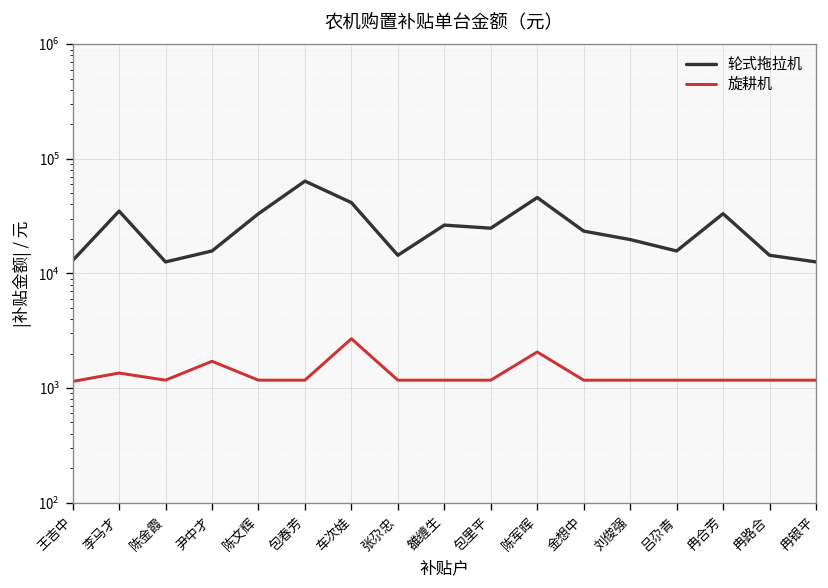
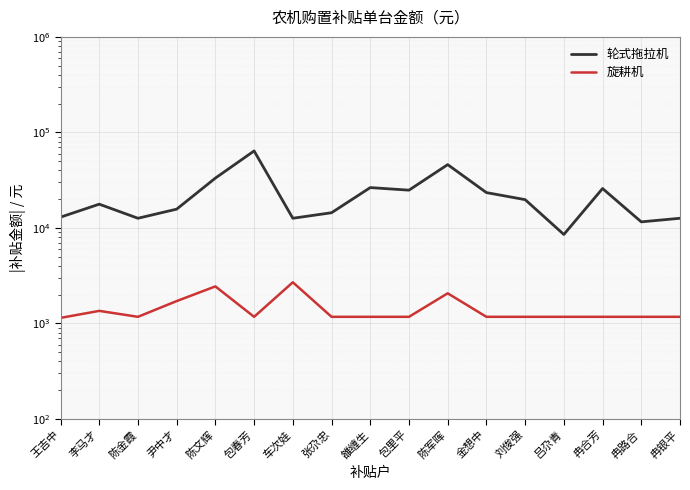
  {
    "轮式拖拉机": {
      "王吉中": 13000,
-     "李马才": 35000,
+     "李马才": 18000,
      "陈金霞": 13000,
      "尹中才": 16000,
      "陈文辉": 33000,
      "包春芳": 60000,
-     "车次娃": 40000,
+     "车次娃": 13000,
      "张尕忠": 14000,
      "雒缠生": 26000,
      "包里平": 25000,
      "陈军晖": 50000,
      "金想中": 23000,
      "刘俊强": 20000,
-     "吕尕青": 16000,
-     "冉合芳": 33000,
-     "冉路合": 14000,
+     "吕尕青": 9000,
+     "冉合芳": 26000,
+     "冉路合": 12000,
      "冉银平": 13000
    },
    "旋耕机": {
      "王吉中": 1100,
      "李马才": 1400,
      "陈金霞": 1200,
      "尹中才": 1700,
-     "陈文辉": 1200,
+     "陈文辉": 2400,
      "包春芳": 1200,
      "车次娃": 2700,
      "张尕忠": 1200,
      "雒缠生": 1200,
      "包里平": 1200,
      "陈军晖": 2100,
      "金想中": 1200,
      "刘俊强": 1200,
      "吕尕青": 1200,
      "冉合芳": 1200,
      "冉路合": 1200,
      "冉银平": 1200
    }
  }
